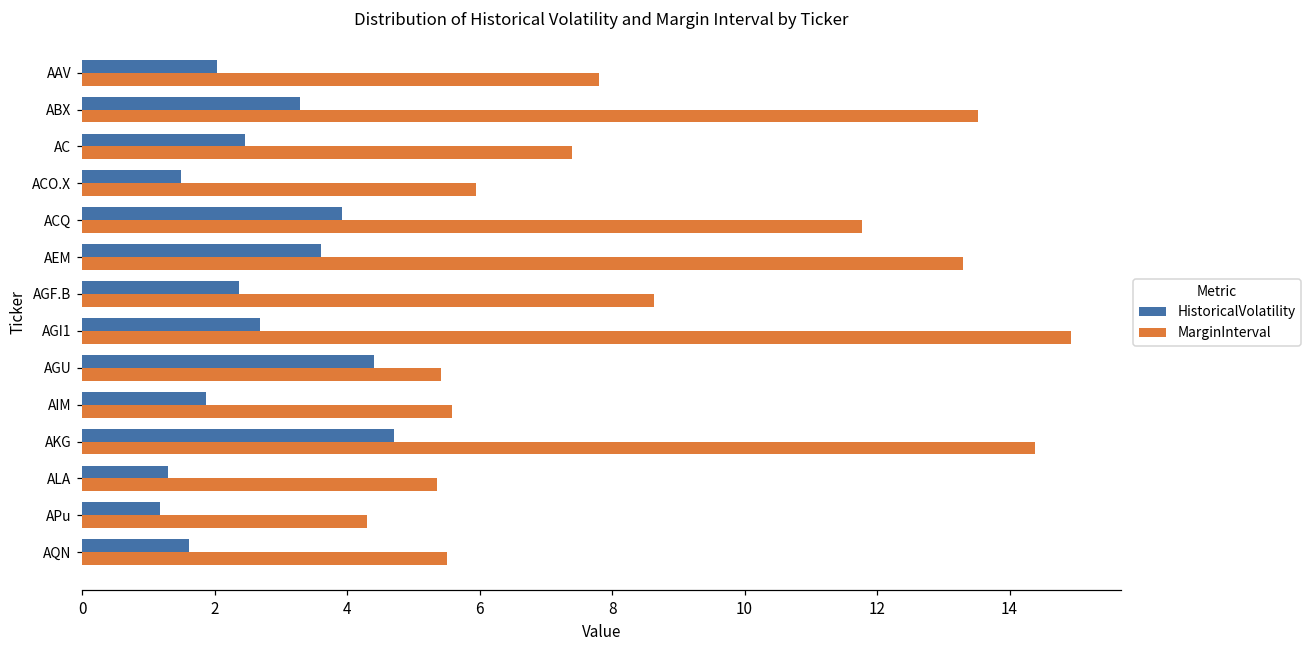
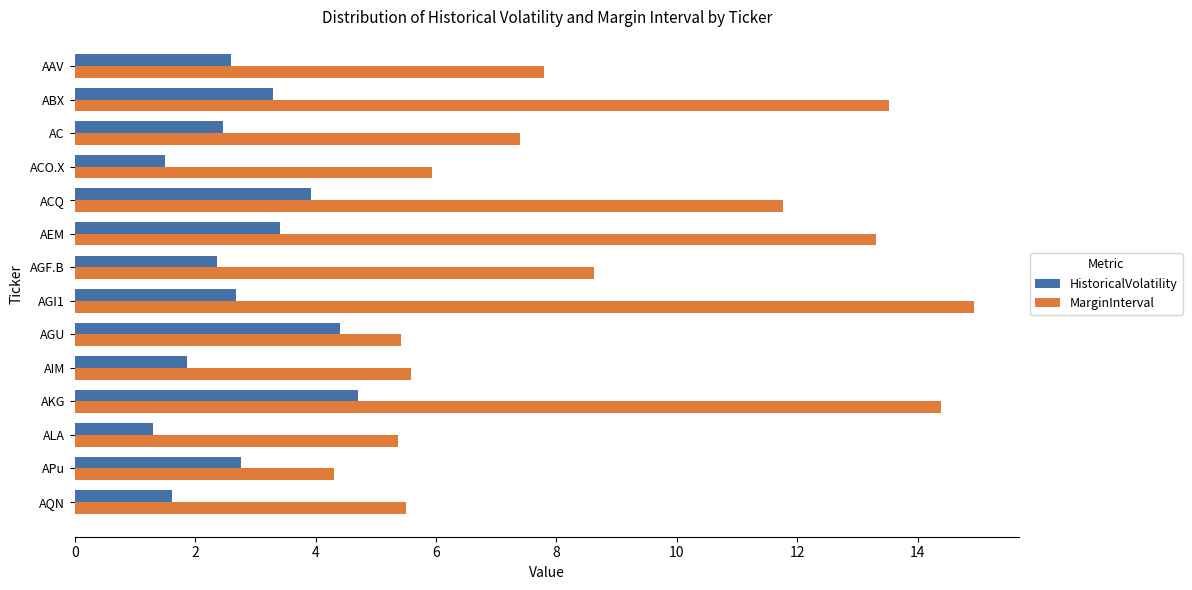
  {
    "HistoricalVolatility": {
-     "AAV": 2.0,
+     "AAV": 2.6,
      "ABX": 3.3,
      "AC": 2.5,
      "ACO.X": 1.5,
      "ACQ": 3.9,
-     "AEM": 3.6,
+     "AEM": 3.4,
      "AGF.B": 2.4,
      "AGI1": 2.7,
      "AGU": 4.4,
      "AIM": 1.9,
      "AKG": 4.7,
      "ALA": 1.3,
-     "APu": 1.2,
+     "APu": 2.8,
      "AQN": 1.6
    },
    "MarginInterval": {
      "AAV": 7.8,
      "ABX": 13.5,
      "AC": 7.4,
      "ACO.X": 5.9,
      "ACQ": 11.8,
      "AEM": 13.3,
      "AGF.B": 8.6,
      "AGI1": 14.9,
      "AGU": 5.4,
      "AIM": 5.6,
      "AKG": 14.4,
      "ALA": 5.4,
      "APu": 4.3,
      "AQN": 5.5
    }
  }
